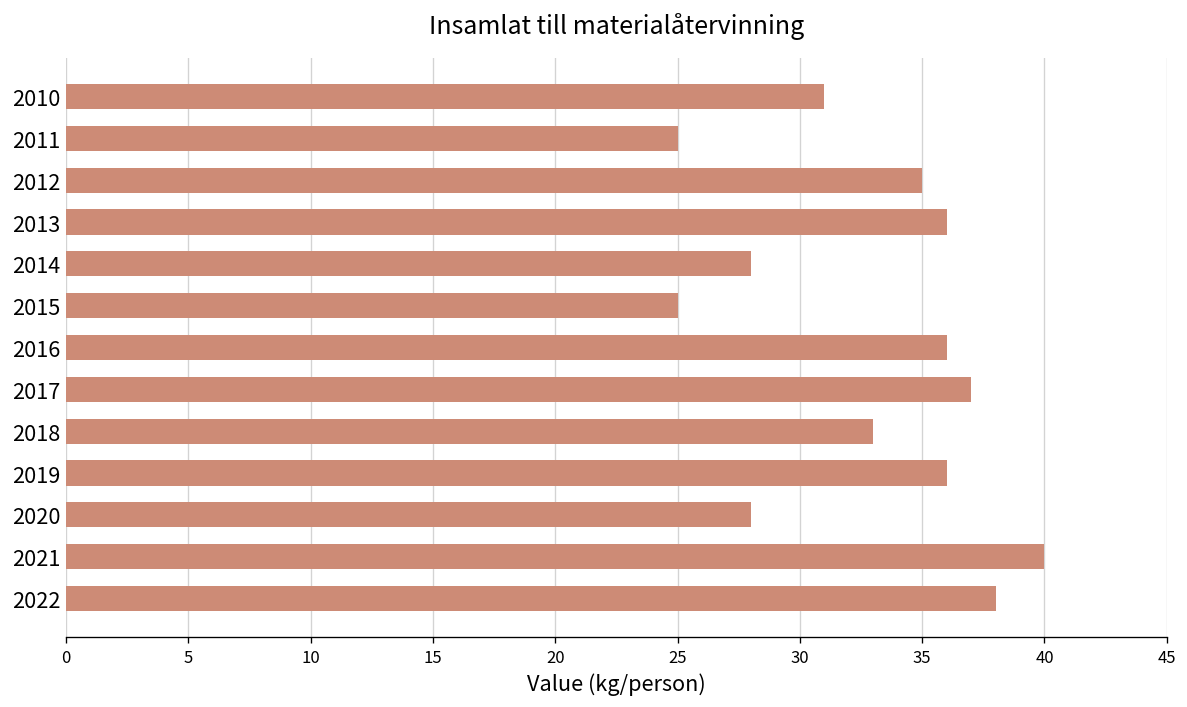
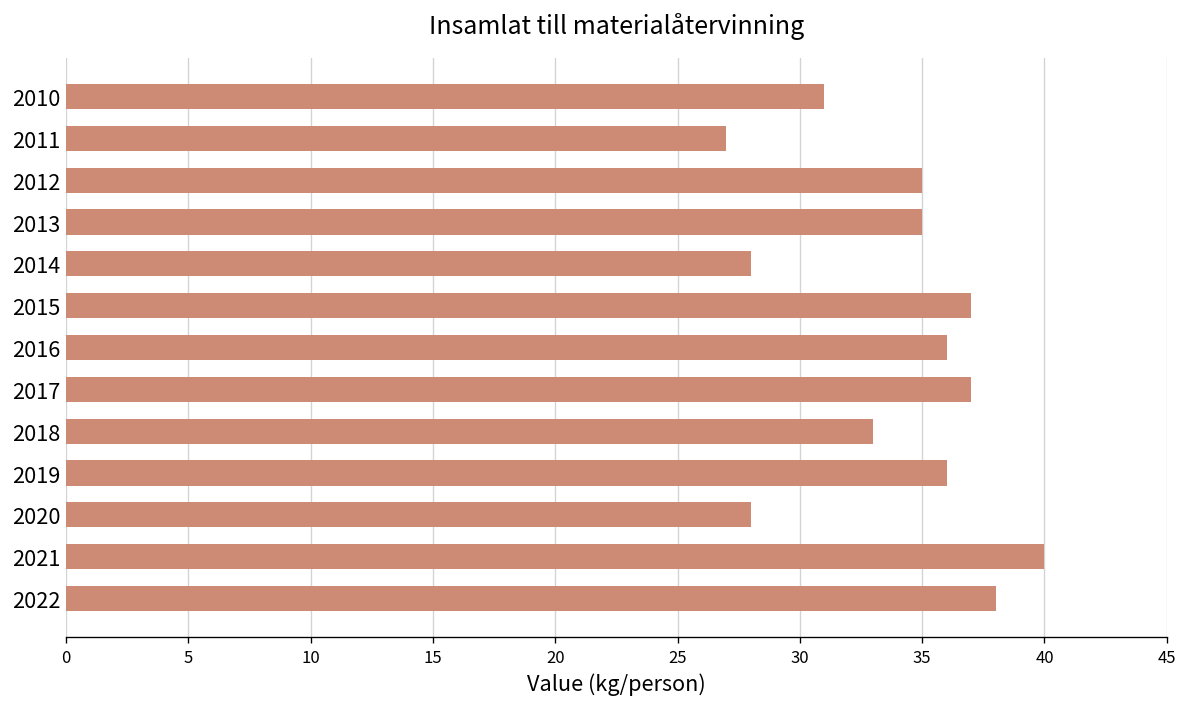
  {
    "2010": 31,
-   "2011": 25,
+   "2011": 27,
    "2012": 35,
-   "2013": 36,
+   "2013": 35,
    "2014": 28,
-   "2015": 25,
+   "2015": 37,
    "2016": 36,
    "2017": 37,
    "2018": 33,
    "2019": 36,
    "2020": 28,
    "2021": 40,
    "2022": 38
  }
